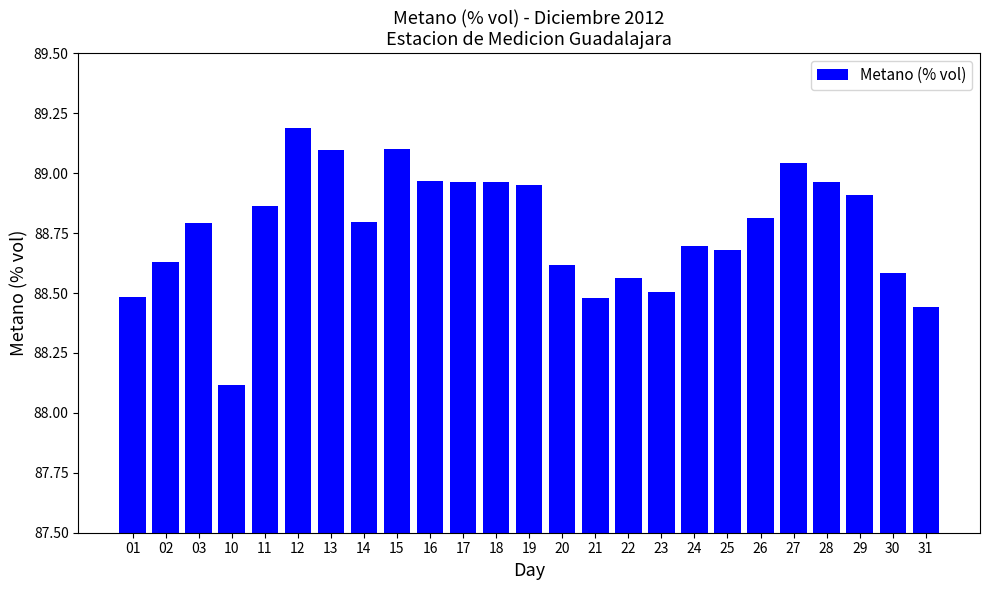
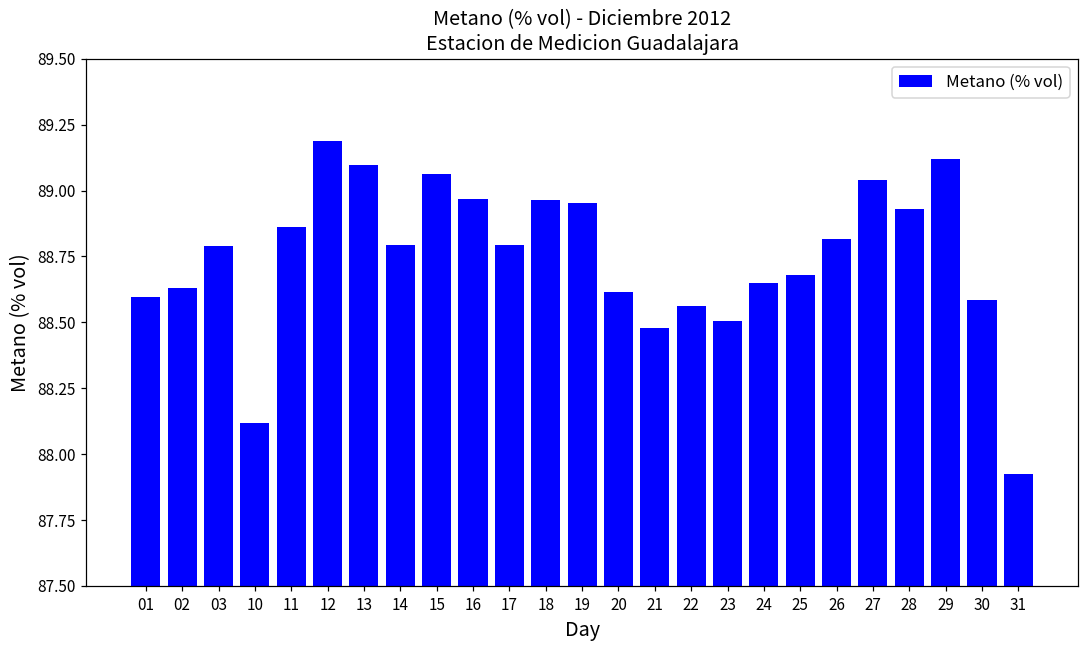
  {
-   "01": 88.48,
+   "01": 88.60,
    "02": 88.63,
    "03": 88.79,
    "10": 88.12,
    "11": 88.86,
    "12": 89.19,
    "13": 89.10,
    "14": 88.79,
-   "15": 89.10,
+   "15": 89.06,
    "16": 88.97,
-   "17": 88.96,
+   "17": 88.79,
    "18": 88.97,
    "19": 88.95,
    "20": 88.62,
    "21": 88.48,
    "22": 88.56,
    "23": 88.51,
-   "24": 88.70,
+   "24": 88.65,
    "25": 88.68,
    "26": 88.81,
    "27": 89.04,
-   "28": 88.97,
-   "29": 88.91,
+   "28": 88.93,
+   "29": 89.12,
    "30": 88.58,
-   "31": 88.44
+   "31": 87.93
  }
